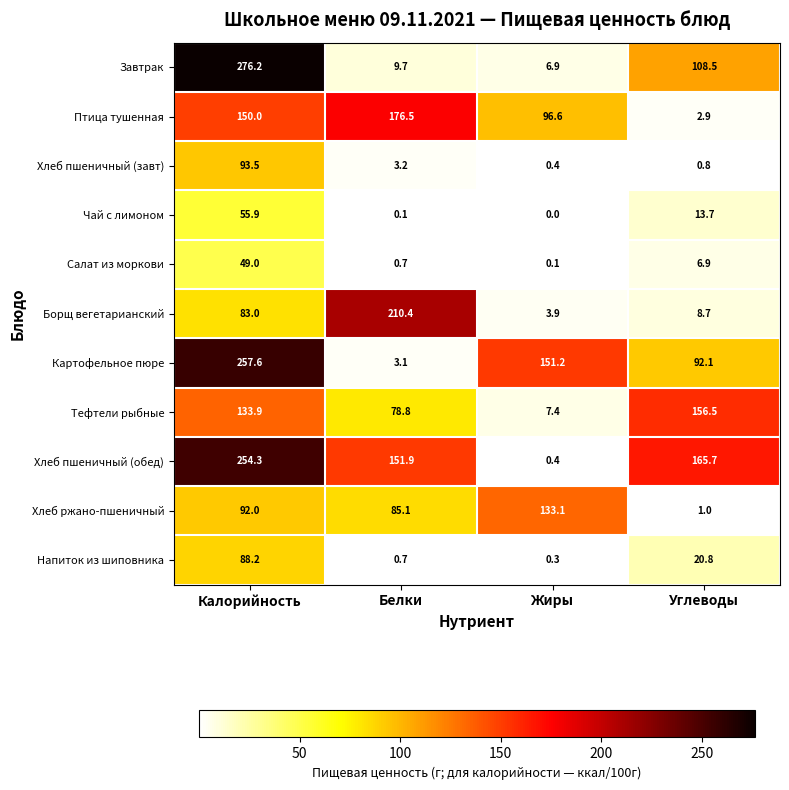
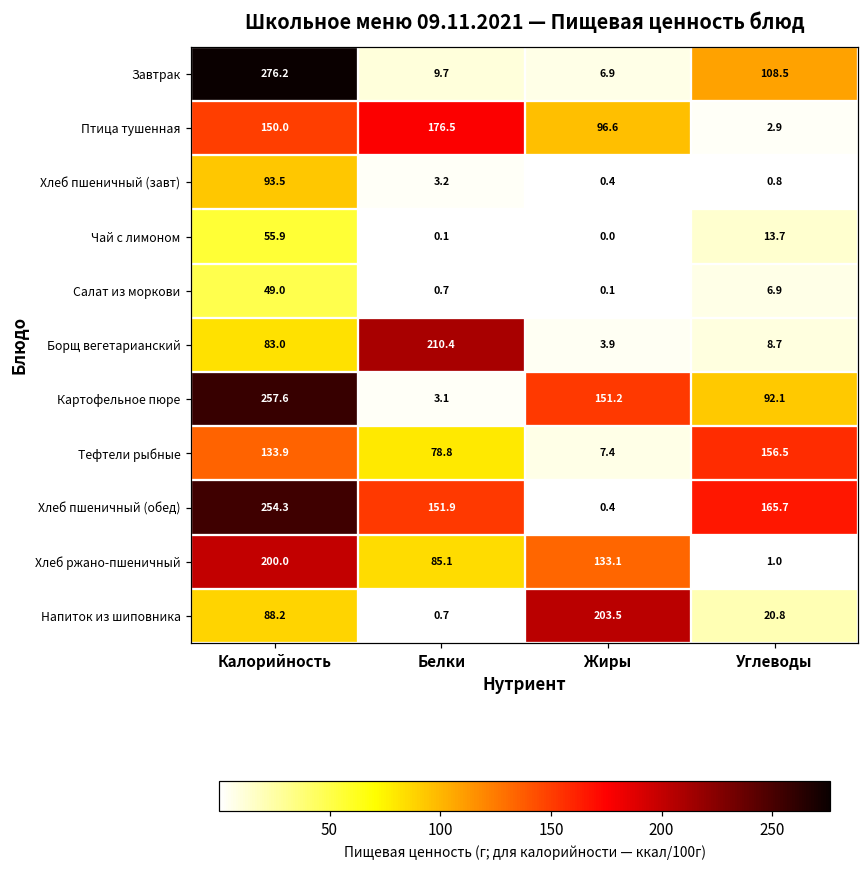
  {
    "Завтрак": {
      "Калорийность": 276.2,
      "Белки": 9.7,
      "Жиры": 6.9,
      "Углеводы": 108.5
    },
    "Птица тушенная": {
      "Калорийность": 150.0,
      "Белки": 176.5,
      "Жиры": 96.6,
      "Углеводы": 2.9
    },
    "Хлеб пшеничный (завт)": {
      "Калорийность": 93.5,
      "Белки": 3.2,
      "Жиры": 0.4,
      "Углеводы": 0.8
    },
    "Чай с лимоном": {
      "Калорийность": 55.9,
      "Белки": 0.1,
      "Жиры": 0.0,
      "Углеводы": 13.7
    },
    "Салат из моркови": {
      "Калорийность": 49.0,
      "Белки": 0.7,
      "Жиры": 0.1,
      "Углеводы": 6.9
    },
    "Борщ вегетарианский": {
      "Калорийность": 83.0,
      "Белки": 210.4,
      "Жиры": 3.9,
      "Углеводы": 8.7
    },
    "Картофельное пюре": {
      "Калорийность": 257.6,
      "Белки": 3.1,
      "Жиры": 151.2,
      "Углеводы": 92.1
    },
    "Тефтели рыбные": {
      "Калорийность": 133.9,
      "Белки": 78.8,
      "Жиры": 7.4,
      "Углеводы": 156.5
    },
    "Хлеб пшеничный (обед)": {
      "Калорийность": 254.3,
      "Белки": 151.9,
      "Жиры": 0.4,
      "Углеводы": 165.7
    },
    "Хлеб ржано-пшеничный": {
-     "Калорийность": 92.0,
+     "Калорийность": 200.0,
      "Белки": 85.1,
      "Жиры": 133.1,
      "Углеводы": 1.0
    },
    "Напиток из шиповника": {
      "Калорийность": 88.2,
      "Белки": 0.7,
-     "Жиры": 0.3,
+     "Жиры": 203.5,
      "Углеводы": 20.8
    }
  }
